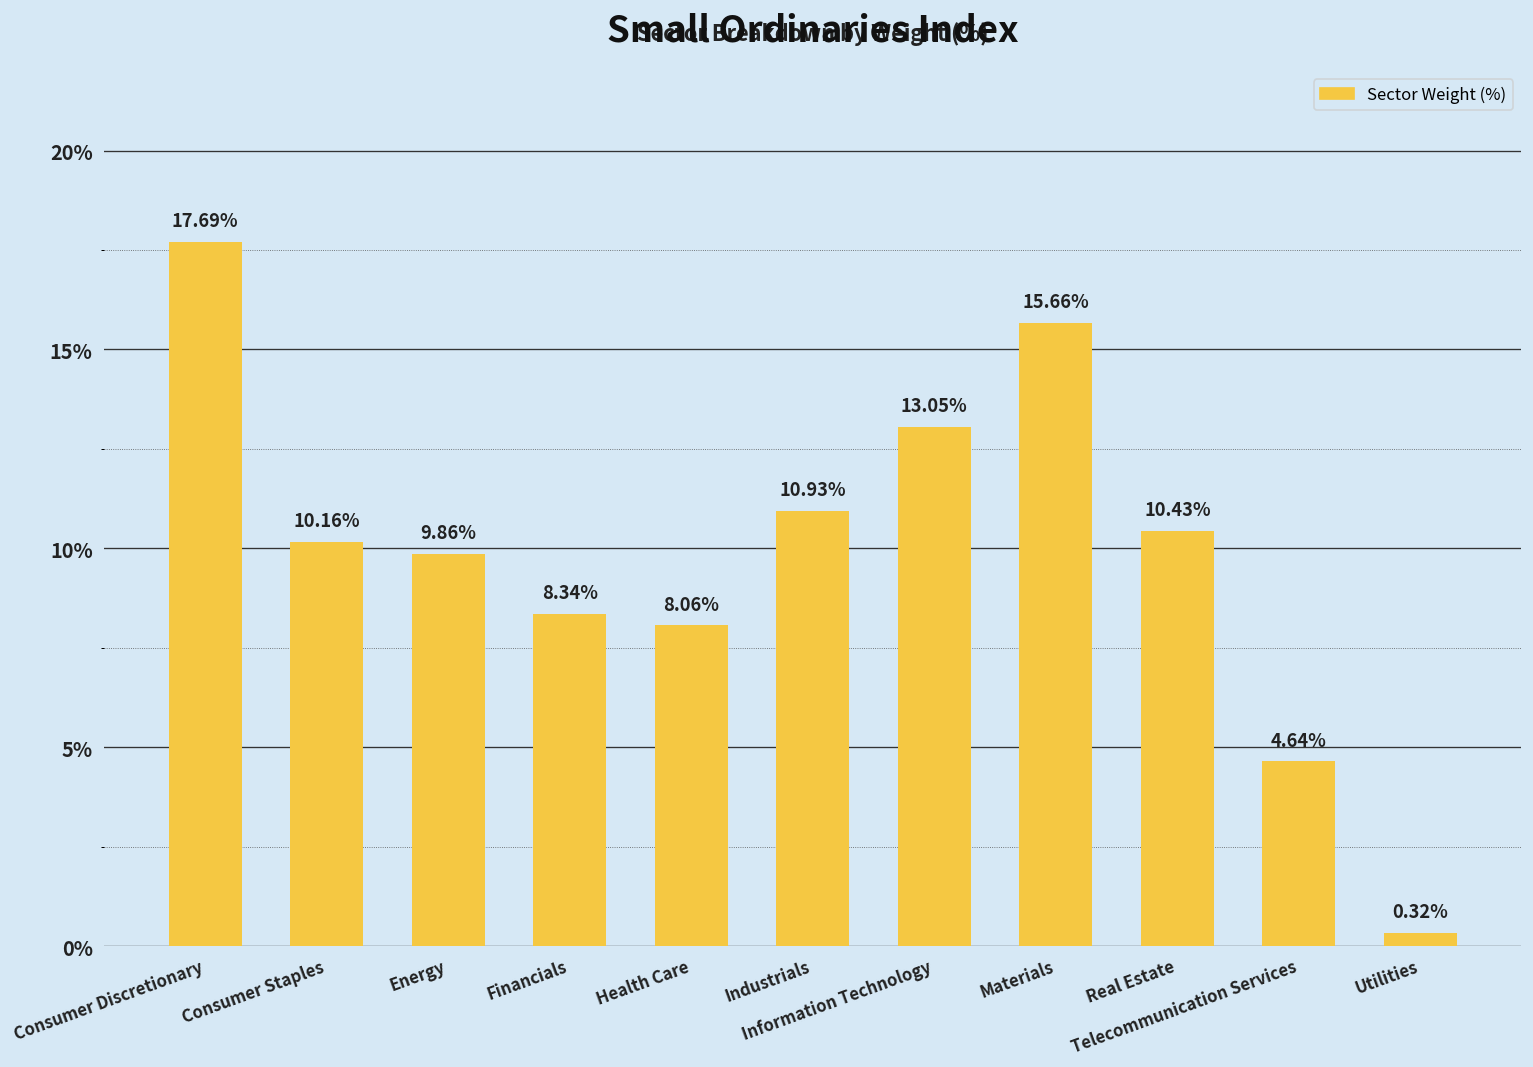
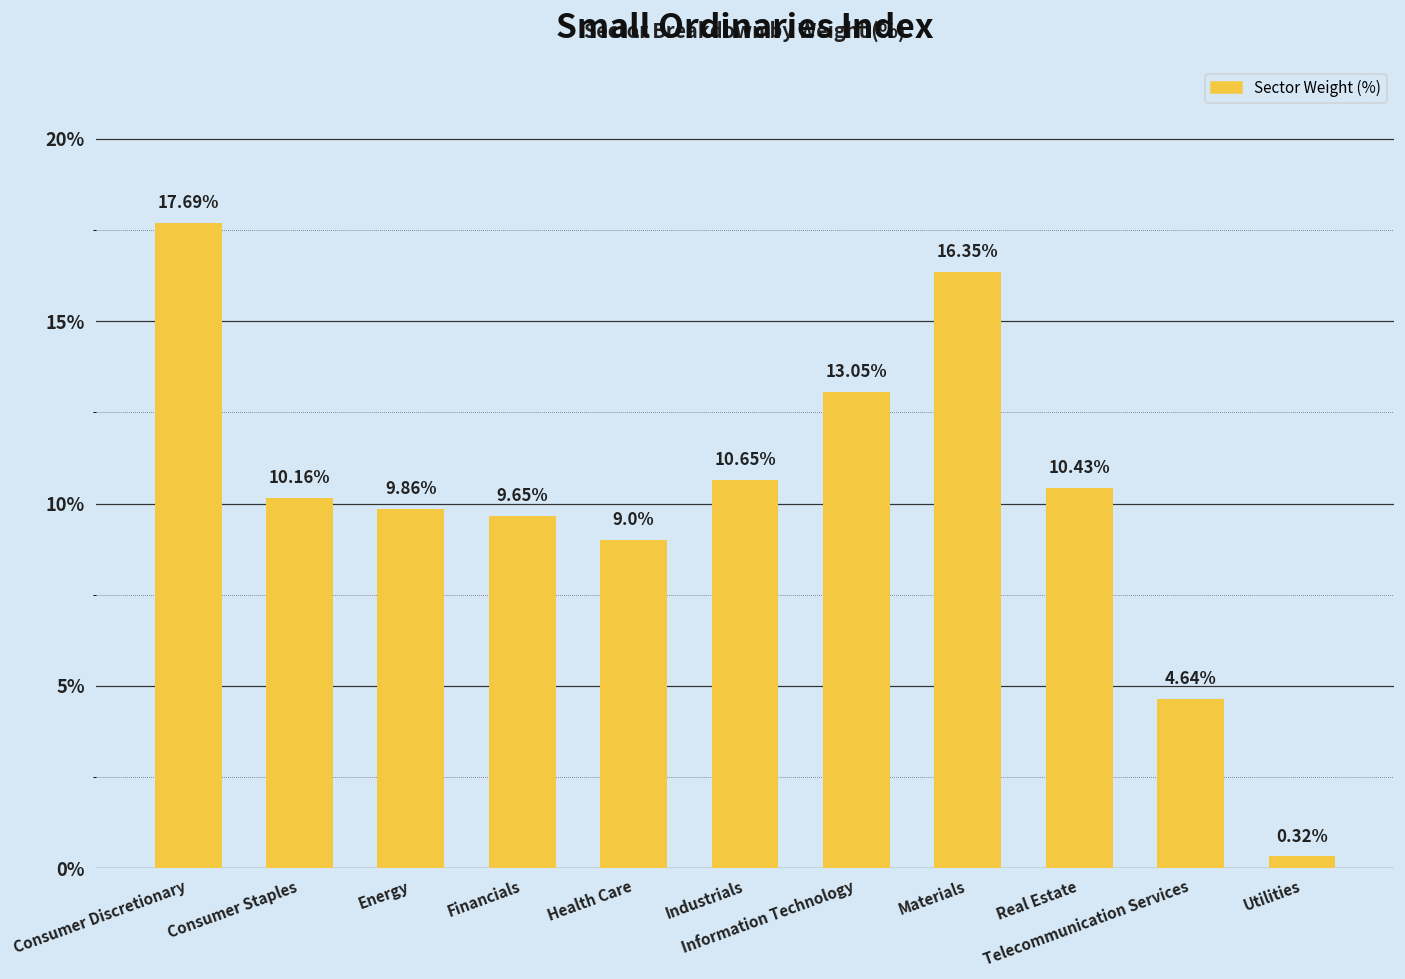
  {
    "Consumer Discretionary": "17.69%",
    "Consumer Staples": "10.16%",
    "Energy": "9.86%",
-   "Financials": "8.34%",
-   "Health Care": "8.06%",
-   "Industrials": "10.93%",
+   "Financials": "9.65%",
+   "Health Care": "9.0%",
+   "Industrials": "10.65%",
    "Information Technology": "13.05%",
-   "Materials": "15.66%",
+   "Materials": "16.35%",
    "Real Estate": "10.43%",
    "Telecommunication Services": "4.64%",
    "Utilities": "0.32%"
  }
